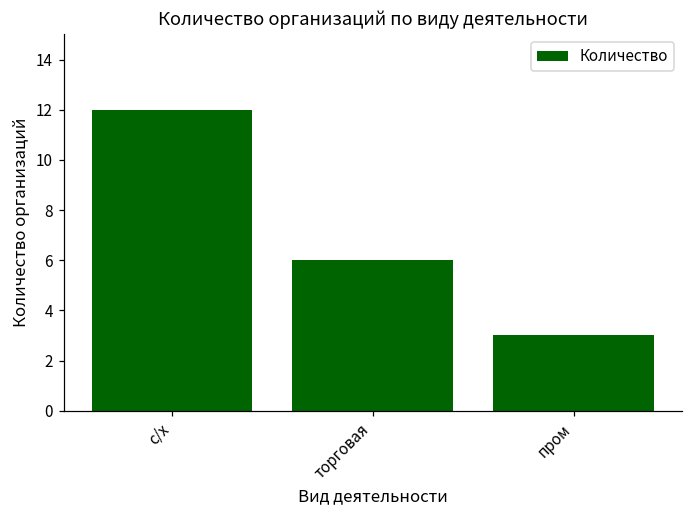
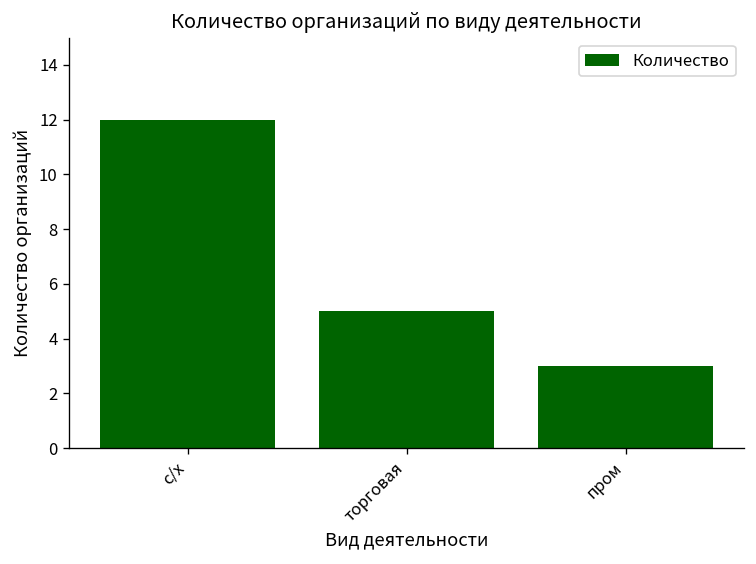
  {
    "с/х": 12,
-   "торговая": 6,
+   "торговая": 5,
    "пром": 3
  }
